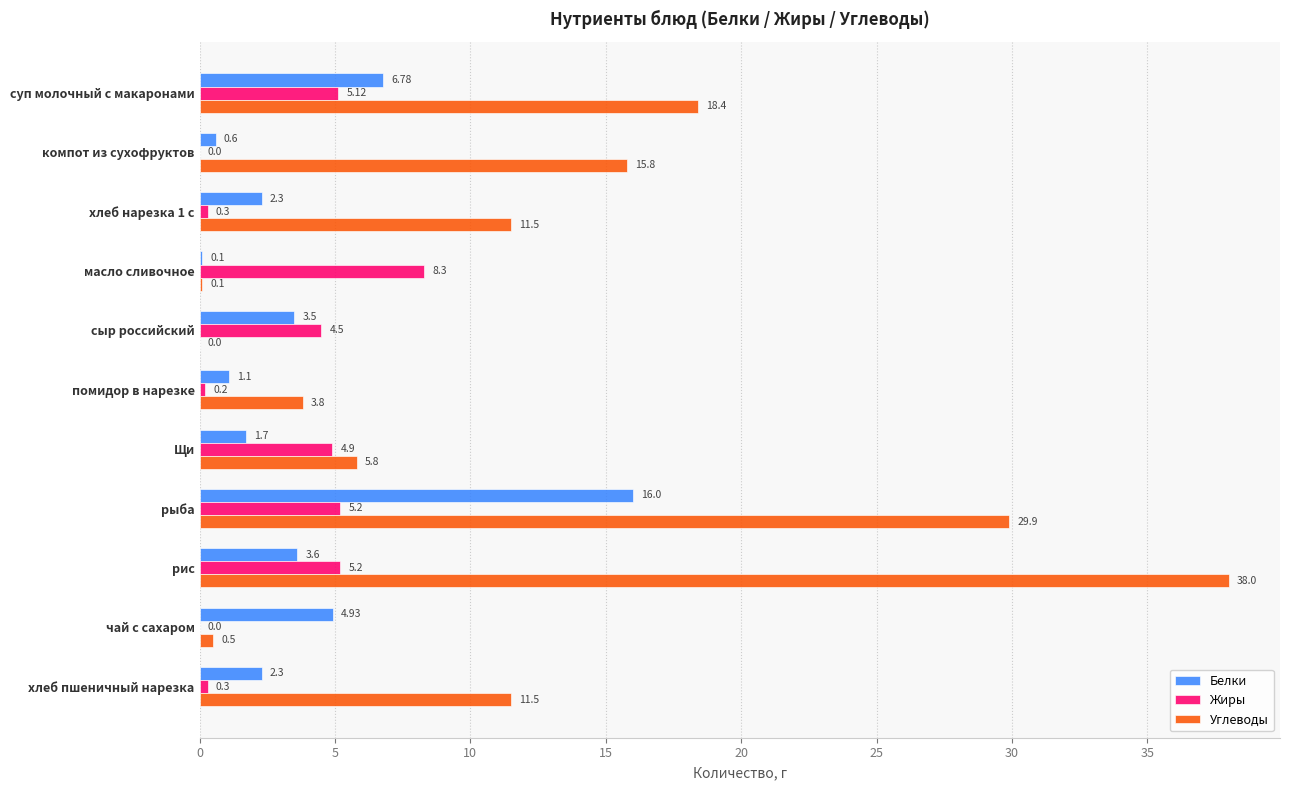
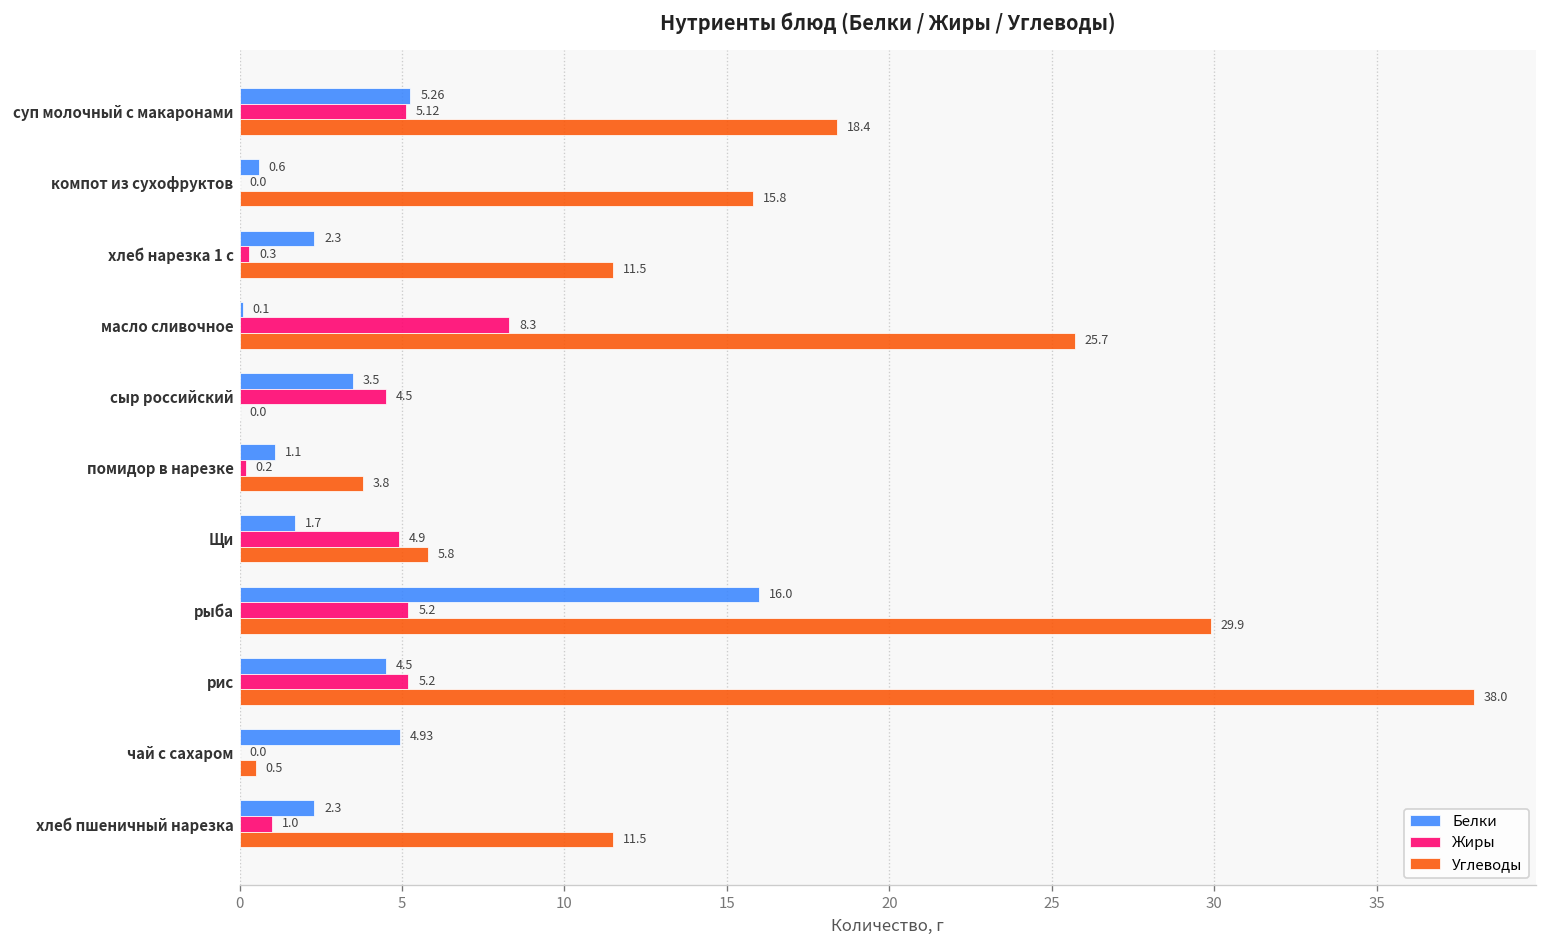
  {
    "Белки": {
-     "суп молочный с макаронами": 6.78,
+     "суп молочный с макаронами": 5.26,
      "компот из сухофруктов": 0.6,
      "хлеб нарезка 1 с": 2.3,
      "масло сливочное": 0.1,
      "сыр российский": 3.5,
      "помидор в нарезке": 1.1,
      "Щи": 1.7,
      "рыба": 16.0,
-     "рис": 3.6,
+     "рис": 4.5,
      "чай с сахаром": 4.93,
      "хлеб пшеничный нарезка": 2.3
    },
    "Жиры": {
      "суп молочный с макаронами": 5.12,
      "компот из сухофруктов": 0.0,
      "хлеб нарезка 1 с": 0.3,
      "масло сливочное": 8.3,
      "сыр российский": 4.5,
      "помидор в нарезке": 0.2,
      "Щи": 4.9,
      "рыба": 5.2,
      "рис": 5.2,
      "чай с сахаром": 0.0,
-     "хлеб пшеничный нарезка": 0.3
+     "хлеб пшеничный нарезка": 1.0
    },
    "Углеводы": {
      "суп молочный с макаронами": 18.4,
      "компот из сухофруктов": 15.8,
      "хлеб нарезка 1 с": 11.5,
-     "масло сливочное": 0.1,
+     "масло сливочное": 25.7,
      "сыр российский": 0.0,
      "помидор в нарезке": 3.8,
      "Щи": 5.8,
      "рыба": 29.9,
      "рис": 38.0,
      "чай с сахаром": 0.5,
      "хлеб пшеничный нарезка": 11.5
    }
  }
